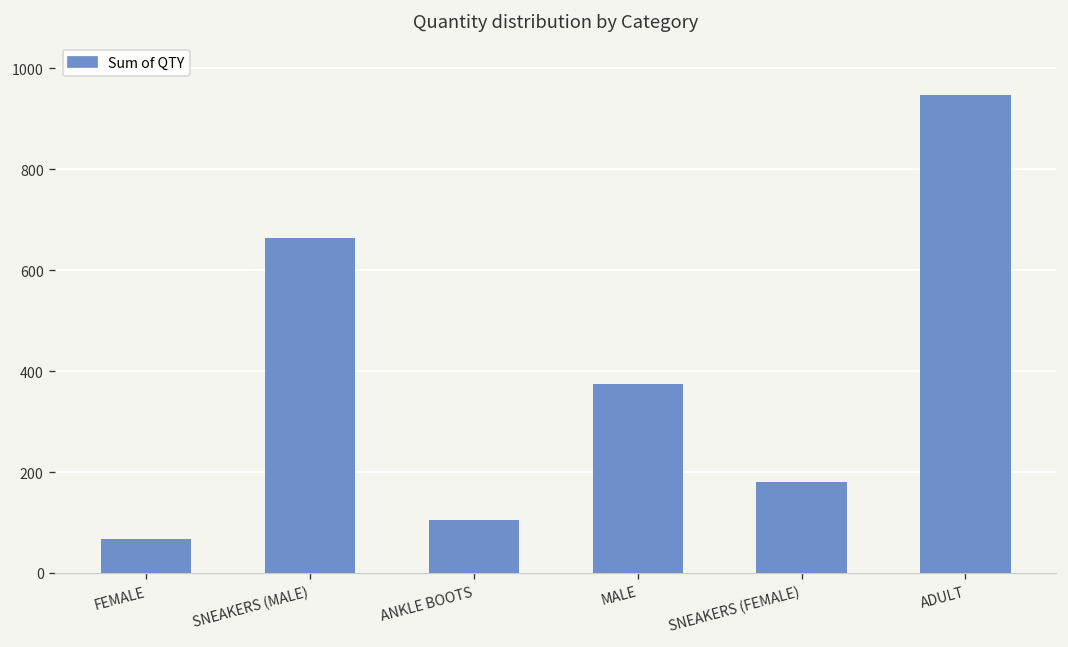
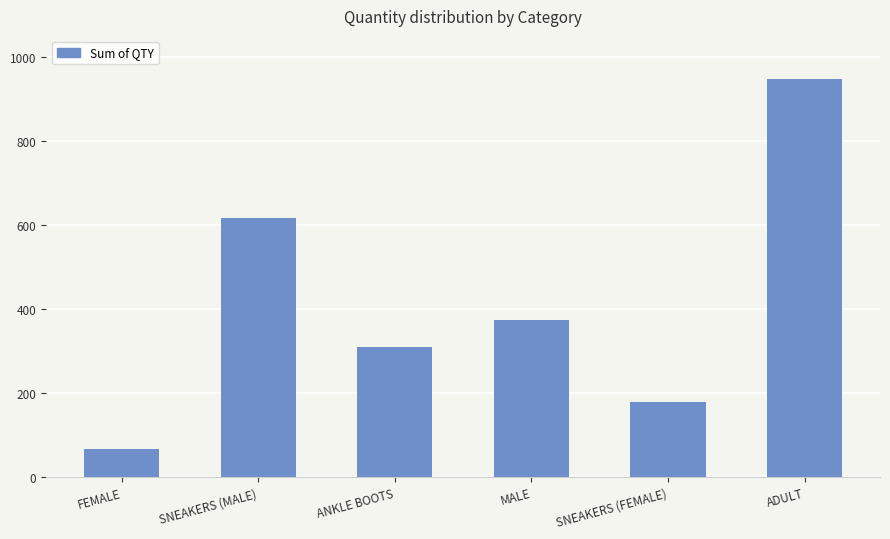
  {
    "FEMALE": 70,
-   "SNEAKERS (MALE)": 660,
-   "ANKLE BOOTS": 110,
+   "SNEAKERS (MALE)": 620,
+   "ANKLE BOOTS": 310,
    "MALE": 370,
    "SNEAKERS (FEMALE)": 180,
    "ADULT": 950
  }
